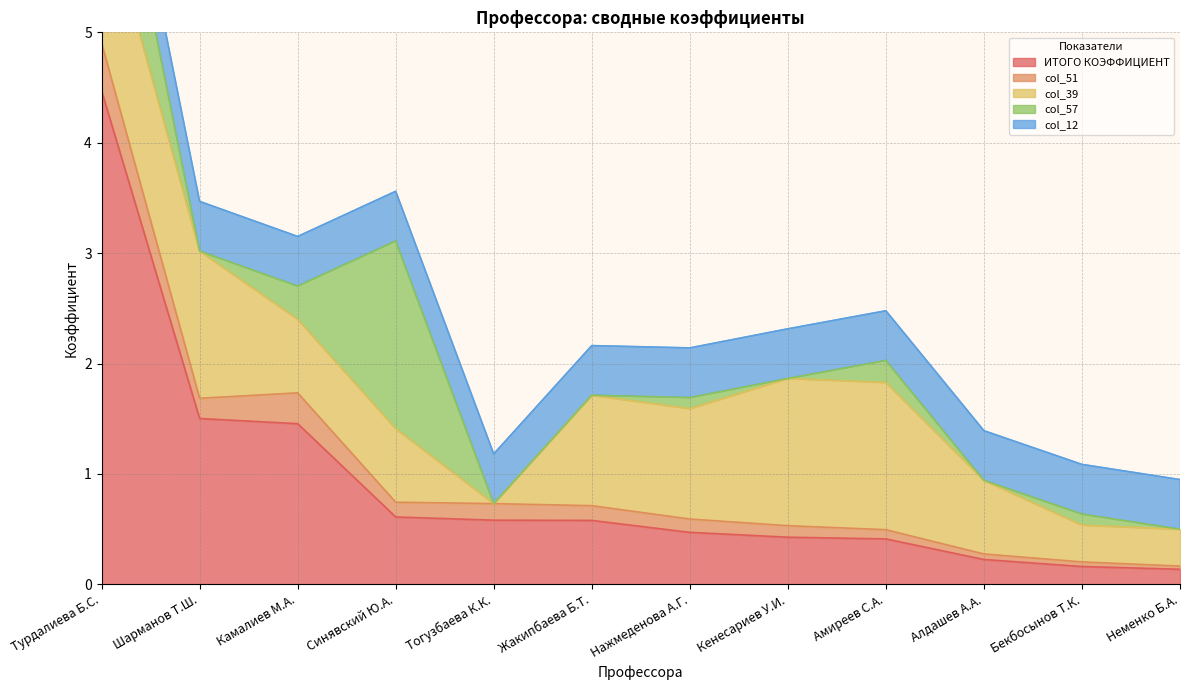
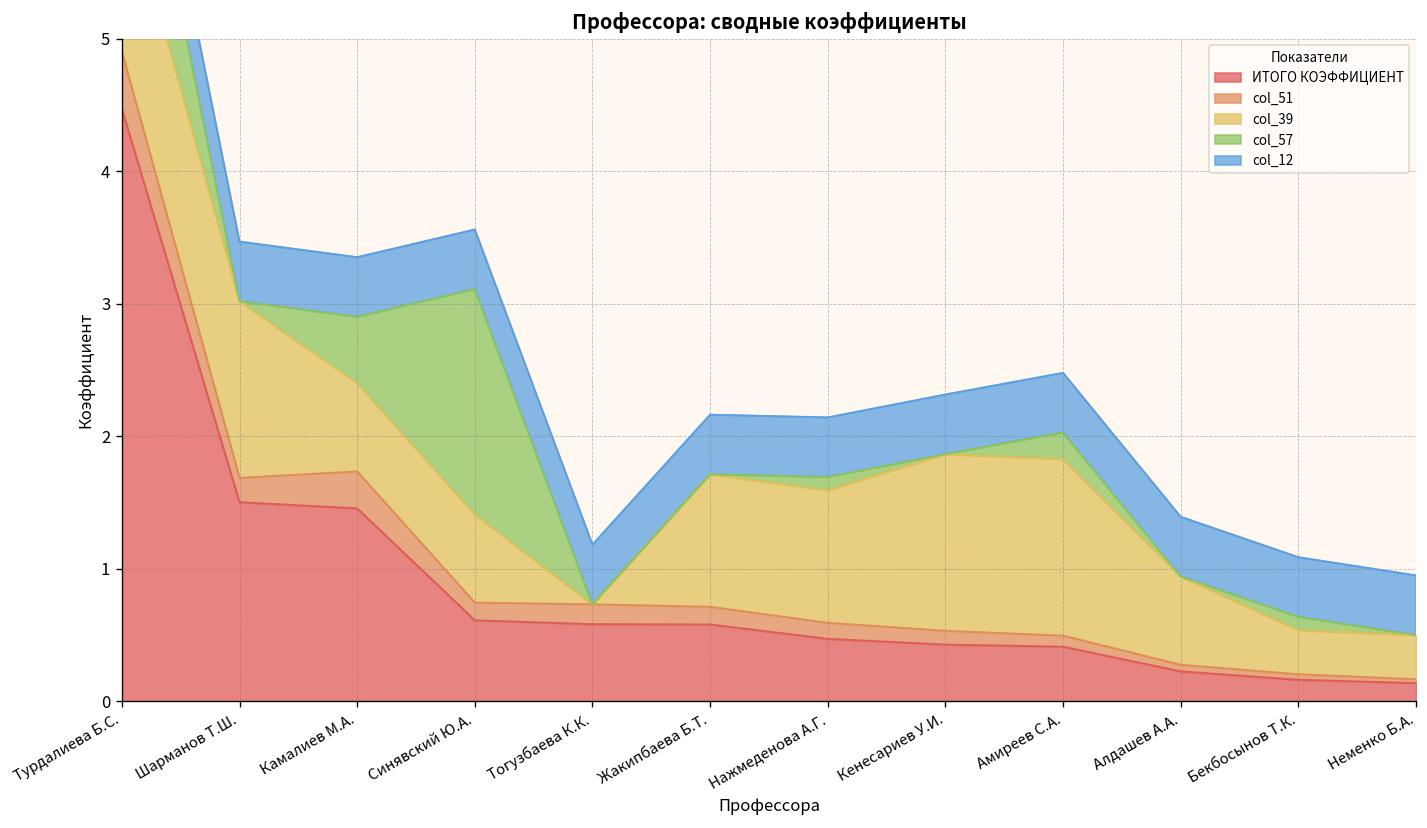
  {
    "col_57": {
-     "Камалиев М.А.": 0.3,
+     "Камалиев М.А.": 0.5,
      "Синявский Ю.А.": 1.7,
      "Нажмеденова А.Г.": 0.1,
      "Амиреев С.А.": 0.2,
      "Бекбосынов Т.К.": 0.1
    },
    "col_12": {
      "Шарманов Т.Ш.": 0.45,
      "Камалиев М.А.": 0.45,
      "Синявский Ю.А.": 0.45,
      "Тогузбаева К.К.": 0.45,
      "Жакипбаева Б.Т.": 0.45,
      "Нажмеденова А.Г.": 0.45,
      "Кенесариев У.И.": 0.45,
      "Амиреев С.А.": 0.45,
      "Алдашев А.А.": 0.45,
      "Бекбосынов Т.К.": 0.45,
      "Неменко Б.А.": 0.45
    }
  }
